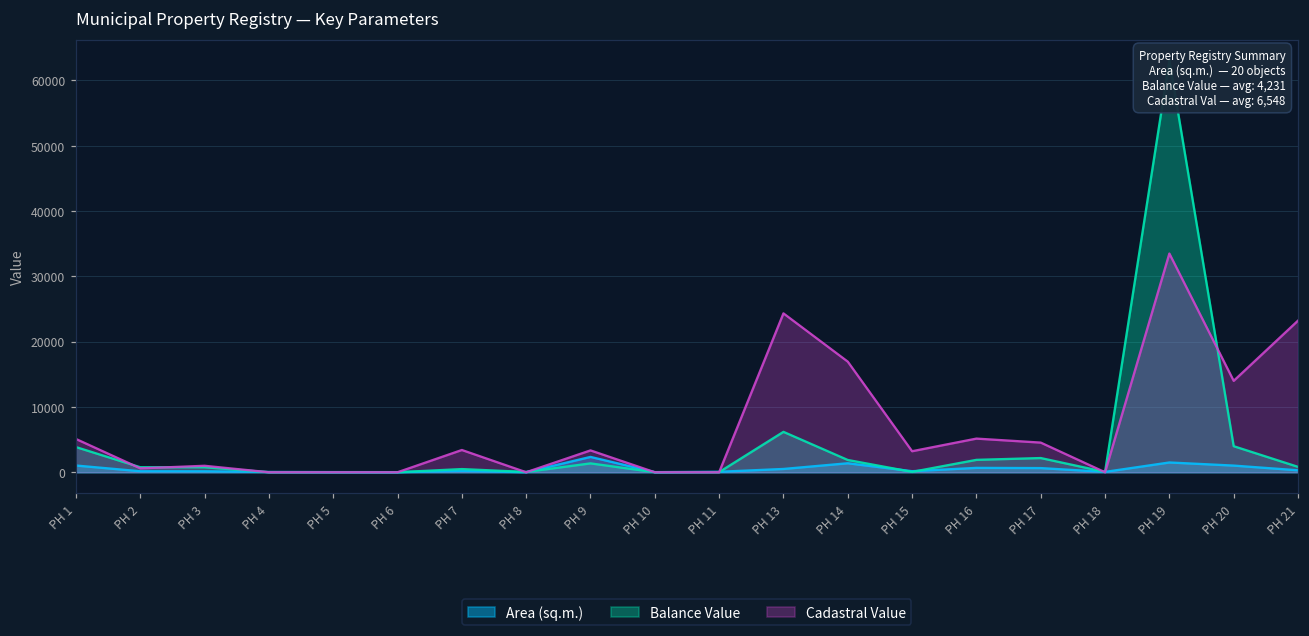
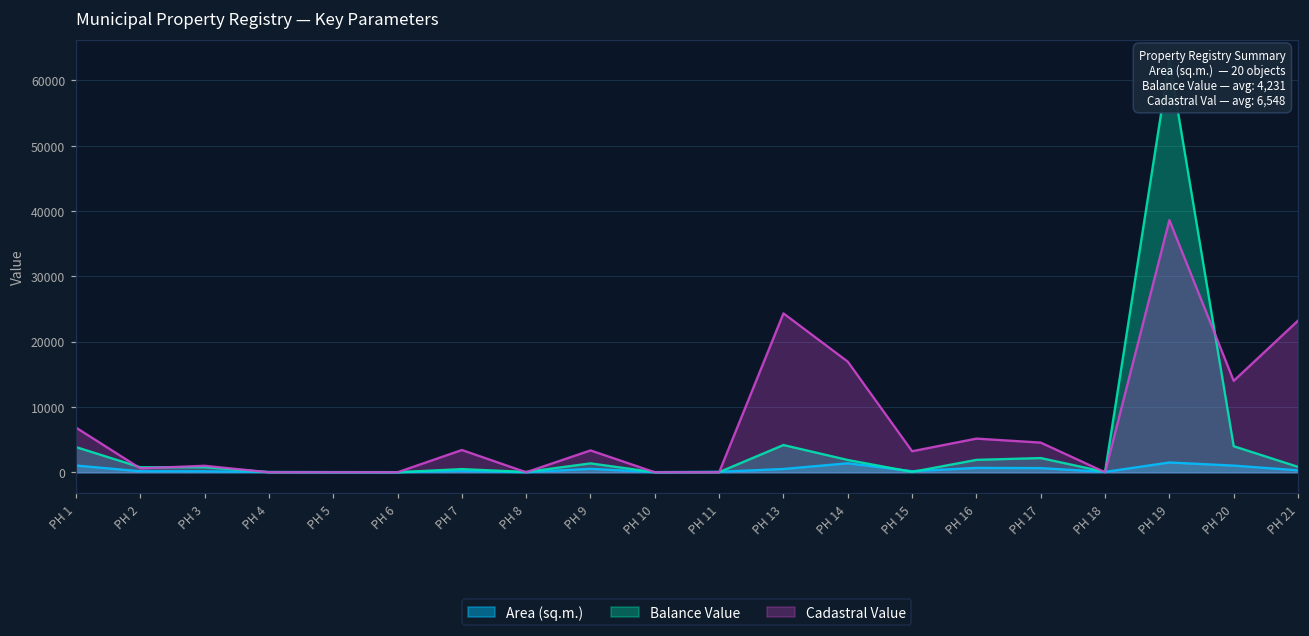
  {
    "Area (sq.m.)": {
      "РН 1": 1000,
      "РН 2": 0,
      "РН 3": 0,
-     "РН 9": 2000,
+     "РН 9": 1000,
      "РН 13": 1000,
      "РН 14": 1000,
      "РН 16": 1000,
      "РН 17": 1000,
      "РН 19": 1000,
      "РН 20": 1000,
      "РН 21": 0
    },
    "Balance Value": {
      "РН 1": 4000,
      "РН 9": 1000,
-     "РН 13": 6000,
+     "РН 13": 4000,
      "РН 14": 2000,
      "РН 16": 2000,
      "РН 17": 2000,
      "РН 20": 4000,
      "РН 21": 1000
    },
    "Cadastral Value": {
-     "РН 1": 5000,
+     "РН 1": 7000,
      "РН 7": 3000,
      "РН 9": 3000,
      "РН 13": 24000,
      "РН 14": 17000,
      "РН 15": 3000,
      "РН 16": 5000,
      "РН 17": 5000,
-     "РН 19": 33000,
+     "РН 19": 39000,
      "РН 20": 14000,
      "РН 21": 23000
    }
  }
